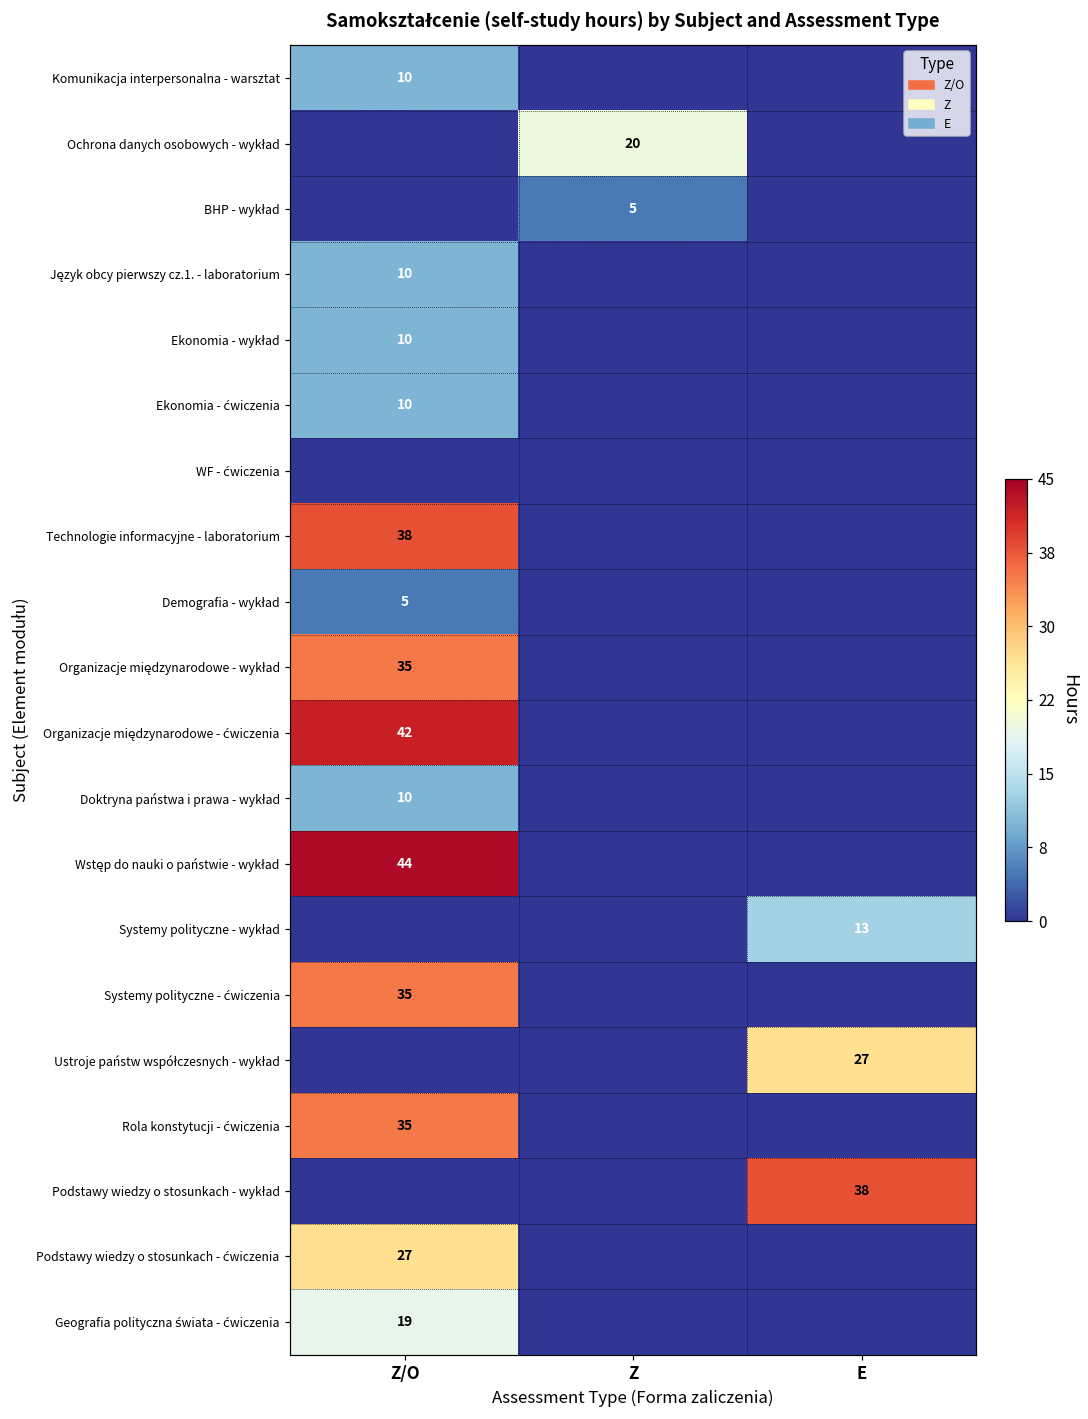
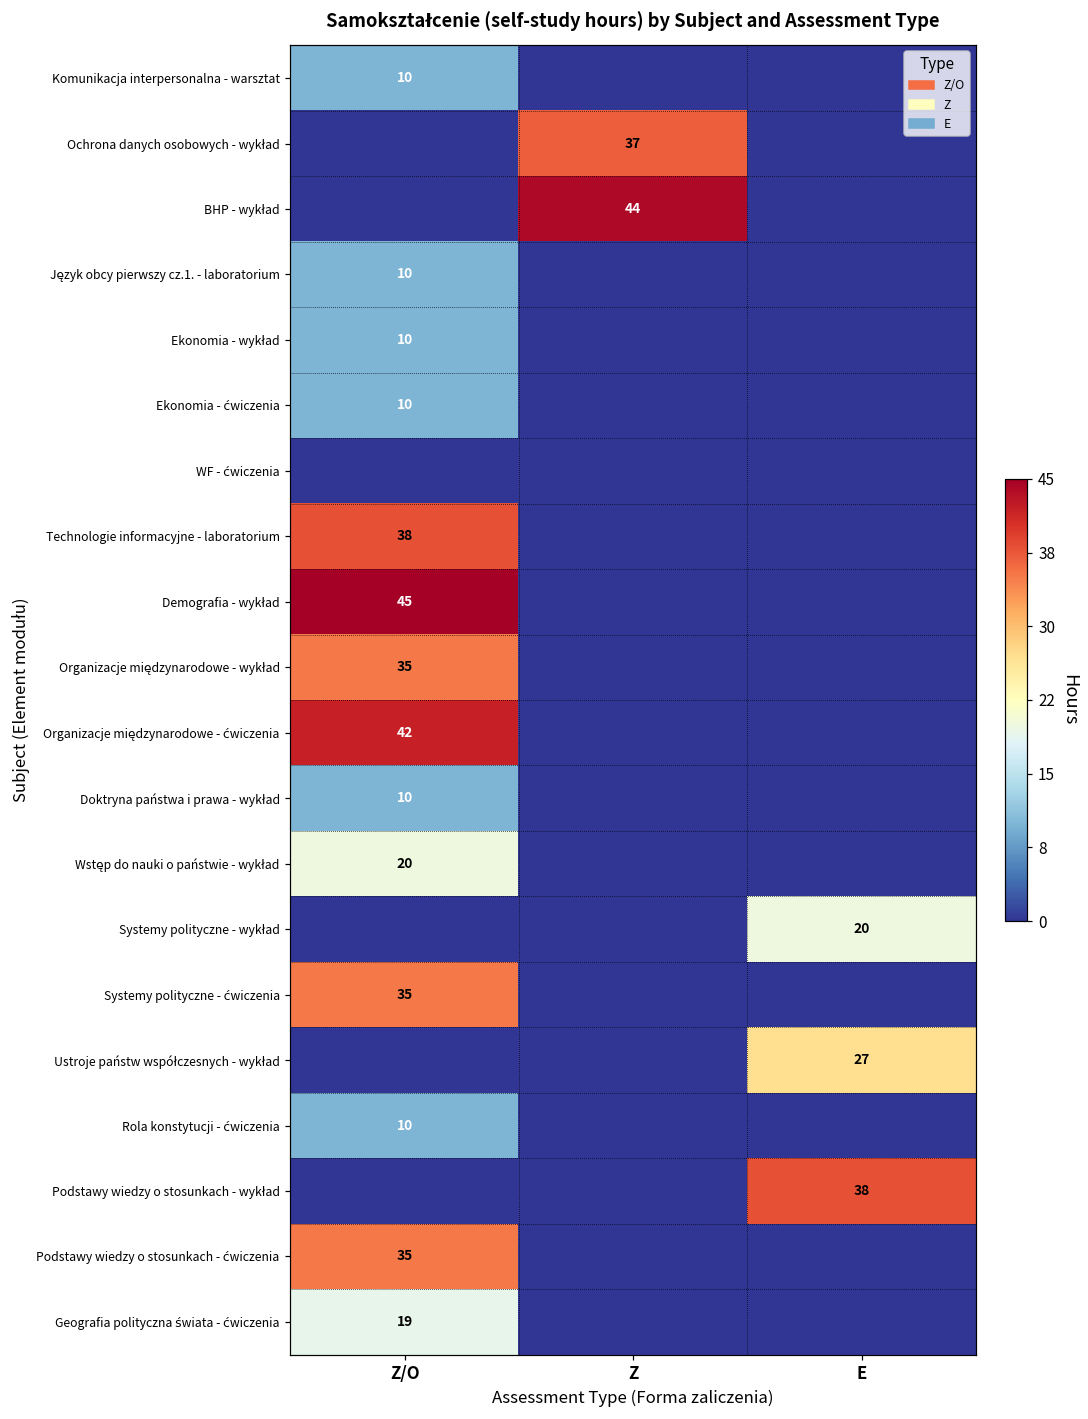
  {
    "Komunikacja interpersonalna - warsztat": {
      "Z/O": 10
    },
    "Ochrona danych osobowych - wykład": {
-     "Z": 20
+     "Z": 37
    },
    "BHP - wykład": {
-     "Z": 5
+     "Z": 44
    },
    "Język obcy pierwszy cz.1. - laboratorium": {
      "Z/O": 10
    },
    "Ekonomia - wykład": {
      "Z/O": 10
    },
    "Ekonomia - ćwiczenia": {
      "Z/O": 10
    },
    "Technologie informacyjne - laboratorium": {
      "Z/O": 38
    },
    "Demografia - wykład": {
-     "Z/O": 5
+     "Z/O": 45
    },
    "Organizacje międzynarodowe - wykład": {
      "Z/O": 35
    },
    "Organizacje międzynarodowe - ćwiczenia": {
      "Z/O": 42
    },
    "Doktryna państwa i prawa - wykład": {
      "Z/O": 10
    },
    "Wstęp do nauki o państwie - wykład": {
-     "Z/O": 44
+     "Z/O": 20
    },
    "Systemy polityczne - wykład": {
-     "E": 13
+     "E": 20
    },
    "Systemy polityczne - ćwiczenia": {
      "Z/O": 35
    },
    "Ustroje państw współczesnych - wykład": {
      "E": 27
    },
    "Rola konstytucji - ćwiczenia": {
-     "Z/O": 35
+     "Z/O": 10
    },
    "Podstawy wiedzy o stosunkach - wykład": {
      "E": 38
    },
    "Podstawy wiedzy o stosunkach - ćwiczenia": {
-     "Z/O": 27
+     "Z/O": 35
    },
    "Geografia polityczna świata - ćwiczenia": {
      "Z/O": 19
    }
  }
